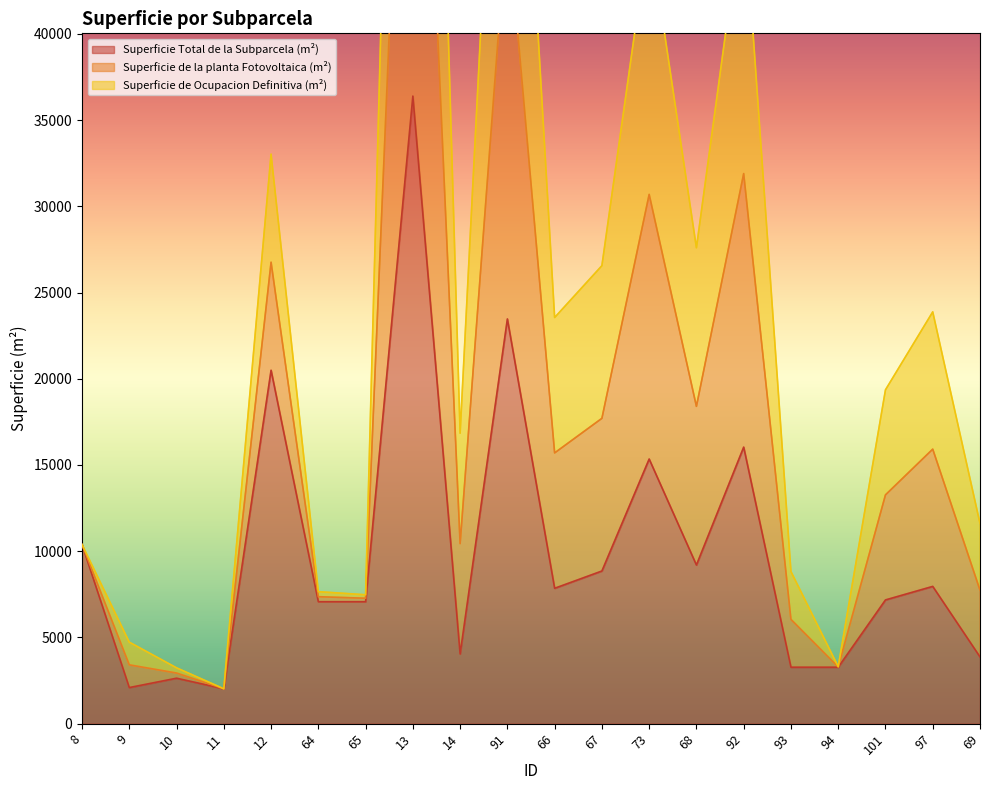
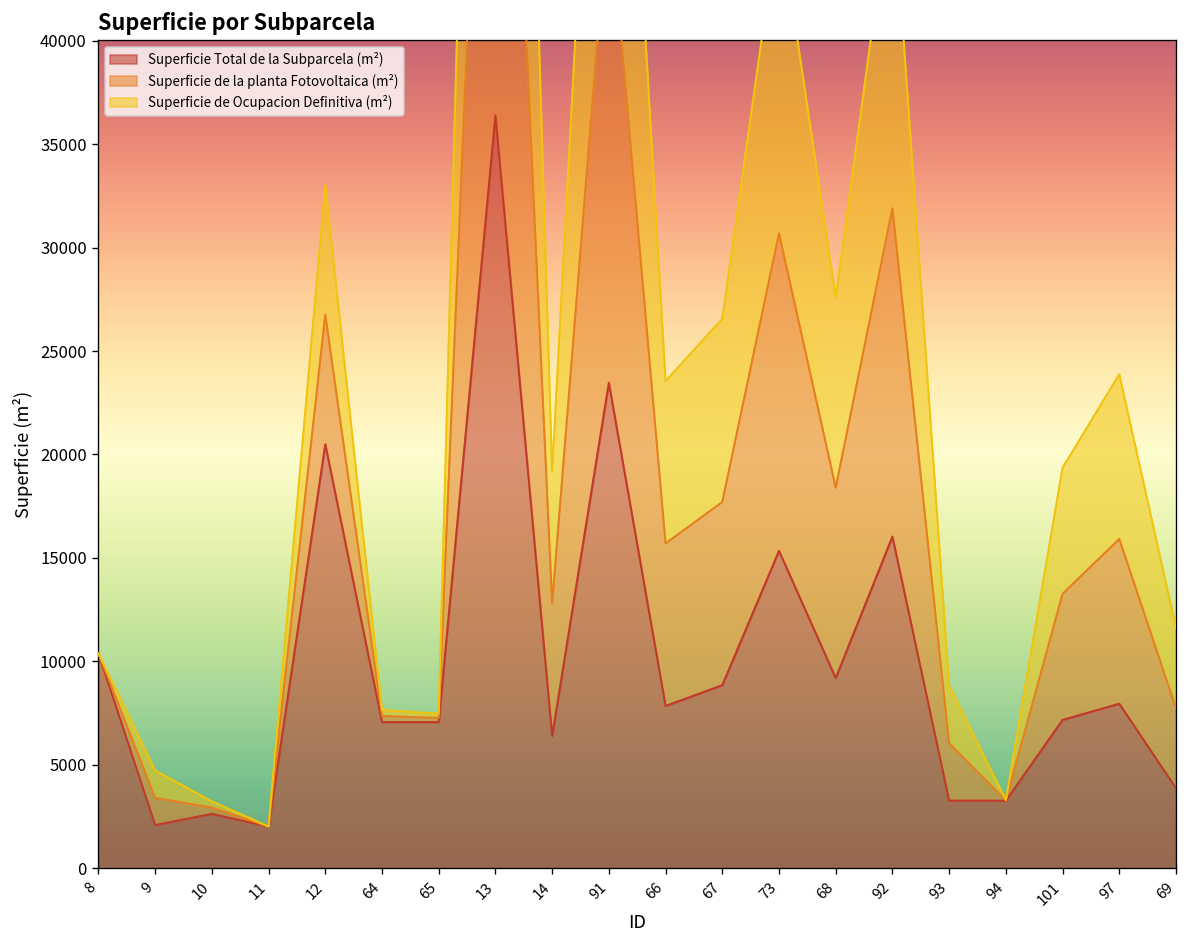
  {
    "Superficie Total de la Subparcela (m²)": {
      "9": 2100,
      "10": 2600,
      "12": 20500,
      "64": 7100,
      "65": 7100,
      "13": 36400,
-     "14": 4000,
+     "14": 6400,
      "91": 23500,
      "66": 7900,
      "67": 8900,
      "73": 15300,
      "68": 9200,
      "92": 16000,
      "93": 3300,
      "101": 7200,
      "97": 8000,
      "69": 3900
    },
    "Superficie de la planta Fotovoltaica (m²)": {
      "9": 1300,
      "10": 300,
      "12": 6300,
      "64": 300,
      "65": 200,
      "14": 6400,
      "66": 7900,
      "67": 8900,
      "73": 15300,
      "68": 9200,
      "92": 15900,
      "93": 2800,
      "101": 6100,
      "97": 8000,
      "69": 3900
    },
    "Superficie de Ocupacion Definitiva (m²)": {
      "9": 1300,
      "10": 300,
      "12": 6300,
      "64": 300,
      "65": 200,
      "14": 6400,
      "66": 7900,
      "67": 8900,
      "68": 9200,
      "93": 2800,
      "101": 6100,
      "97": 8000,
      "69": 3900
    }
  }
